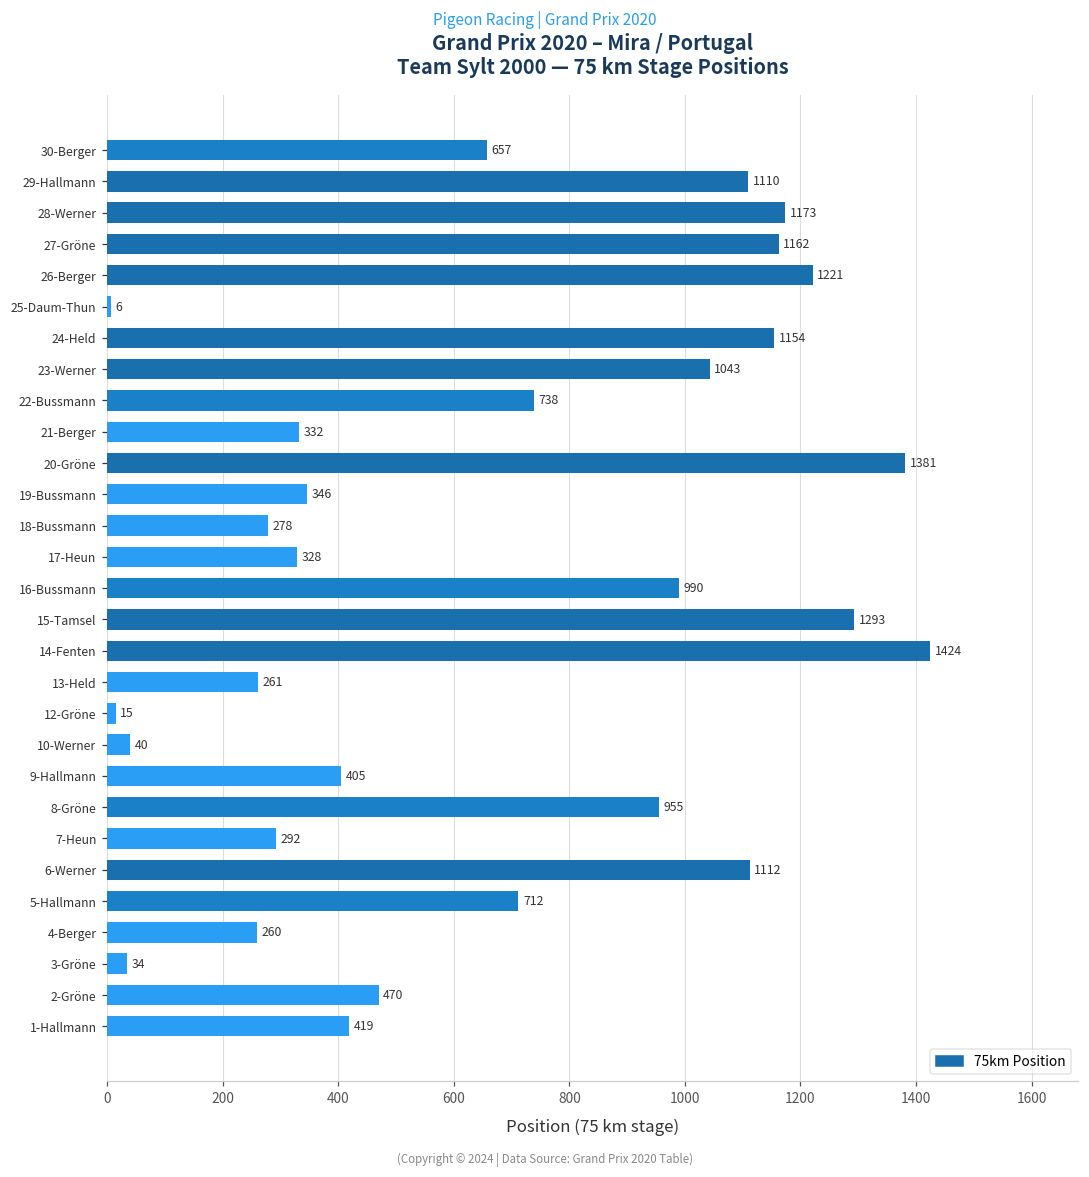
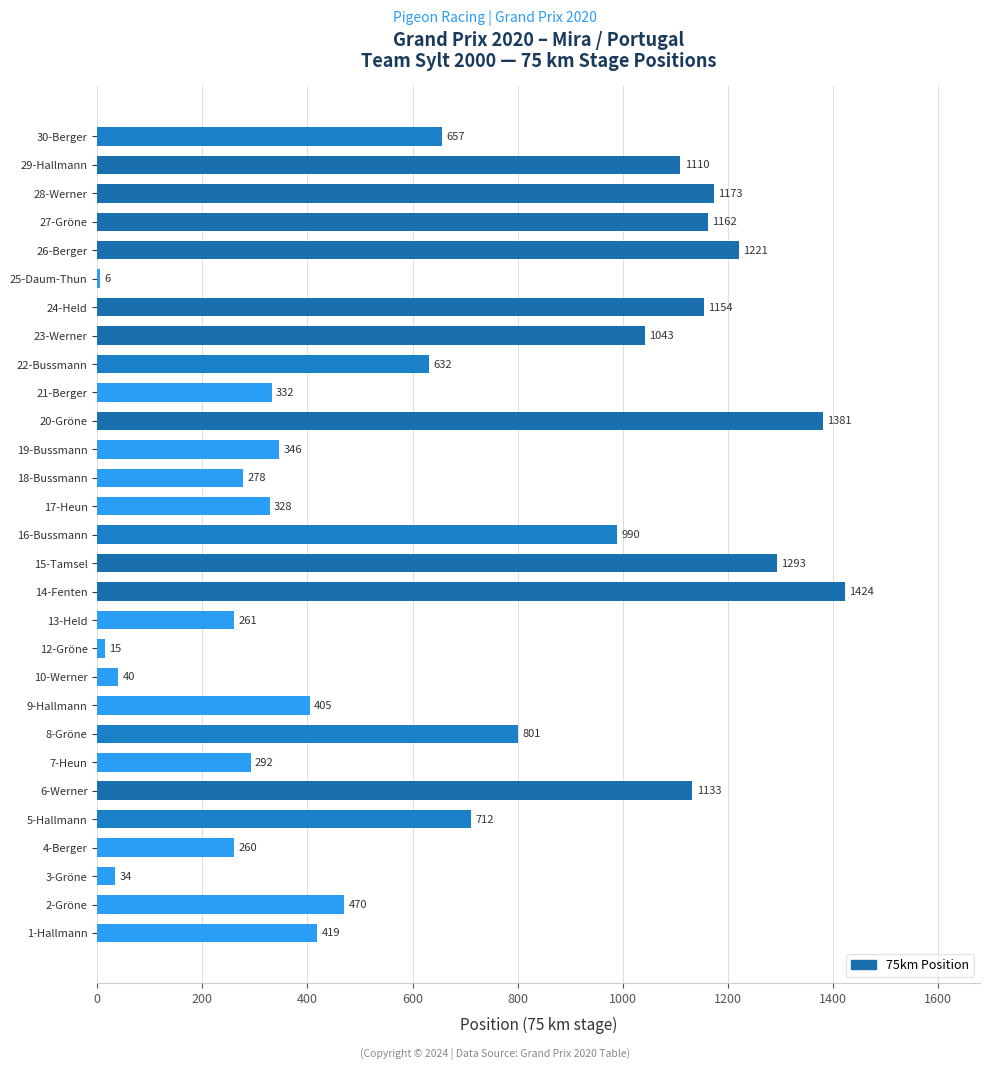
  {
    "30-Berger": 657,
    "29-Hallmann": 1110,
    "28-Werner": 1173,
    "27-Gröne": 1162,
    "26-Berger": 1221,
    "25-Daum-Thun": 6,
    "24-Held": 1154,
    "23-Werner": 1043,
-   "22-Bussmann": 738,
+   "22-Bussmann": 632,
    "21-Berger": 332,
    "20-Gröne": 1381,
    "19-Bussmann": 346,
    "18-Bussmann": 278,
    "17-Heun": 328,
    "16-Bussmann": 990,
    "15-Tamsel": 1293,
    "14-Fenten": 1424,
    "13-Held": 261,
    "12-Gröne": 15,
    "10-Werner": 40,
    "9-Hallmann": 405,
-   "8-Gröne": 955,
+   "8-Gröne": 801,
    "7-Heun": 292,
-   "6-Werner": 1112,
+   "6-Werner": 1133,
    "5-Hallmann": 712,
    "4-Berger": 260,
    "3-Gröne": 34,
    "2-Gröne": 470,
    "1-Hallmann": 419
  }
